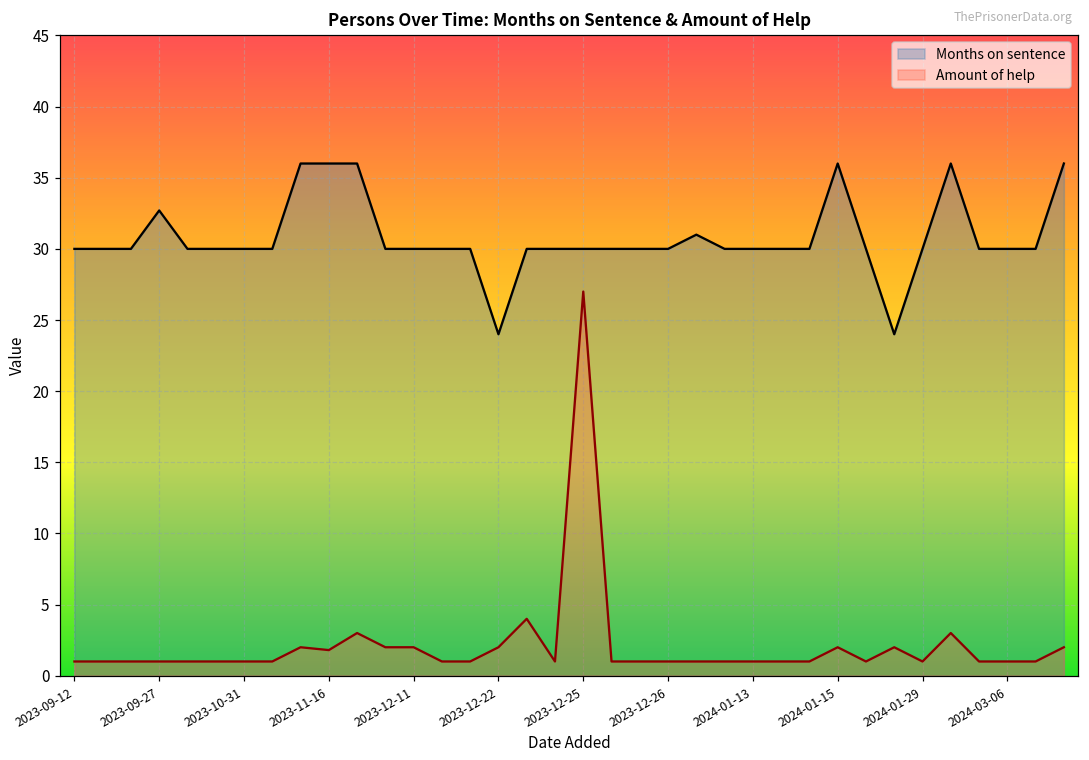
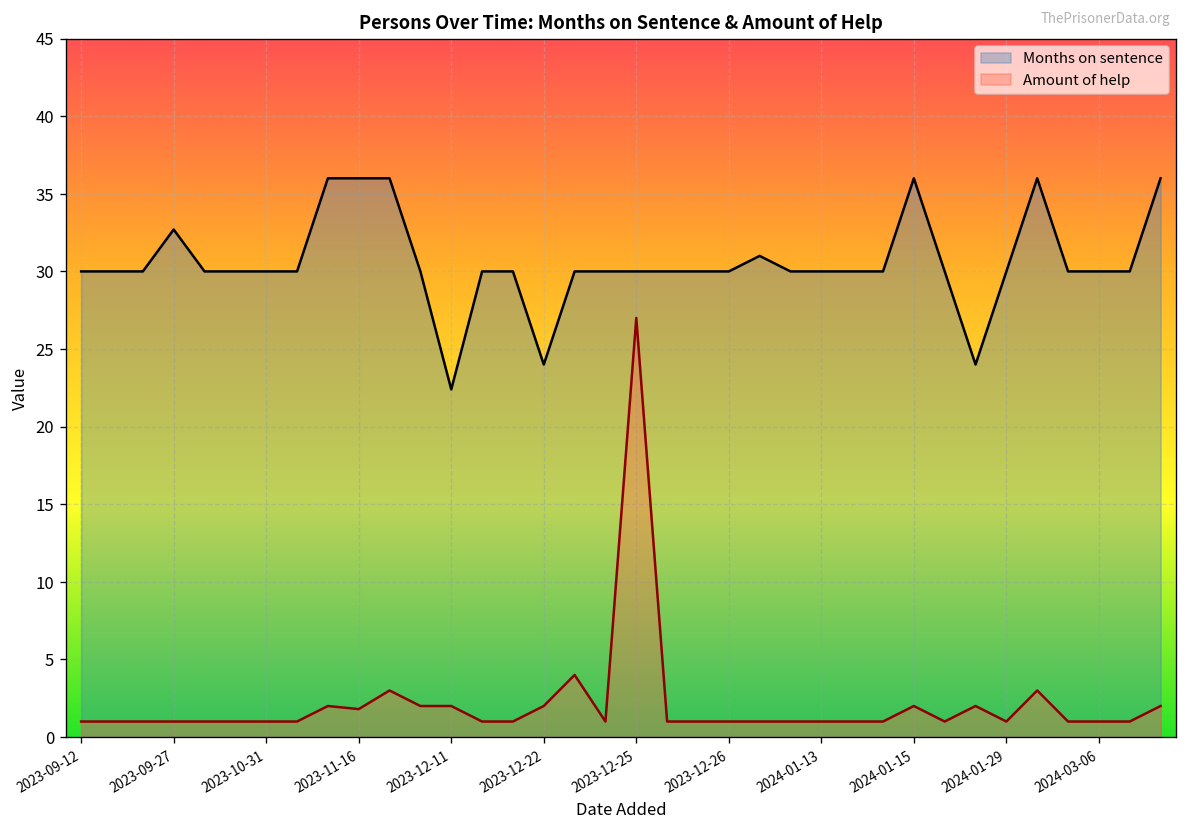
  {
    "Months on sentence": {
      "2023-09-27": 32.7,
      "2023-11-16": 36.0,
-     "2023-12-11": 30.0,
+     "2023-12-11": 22.4,
      "2024-03-06": 30.0
    },
    "Amount of help": {
      "2023-09-27": 1.0,
      "2023-11-16": 1.8,
      "2023-12-11": 2.0,
      "2024-03-06": 1.0
    }
  }
